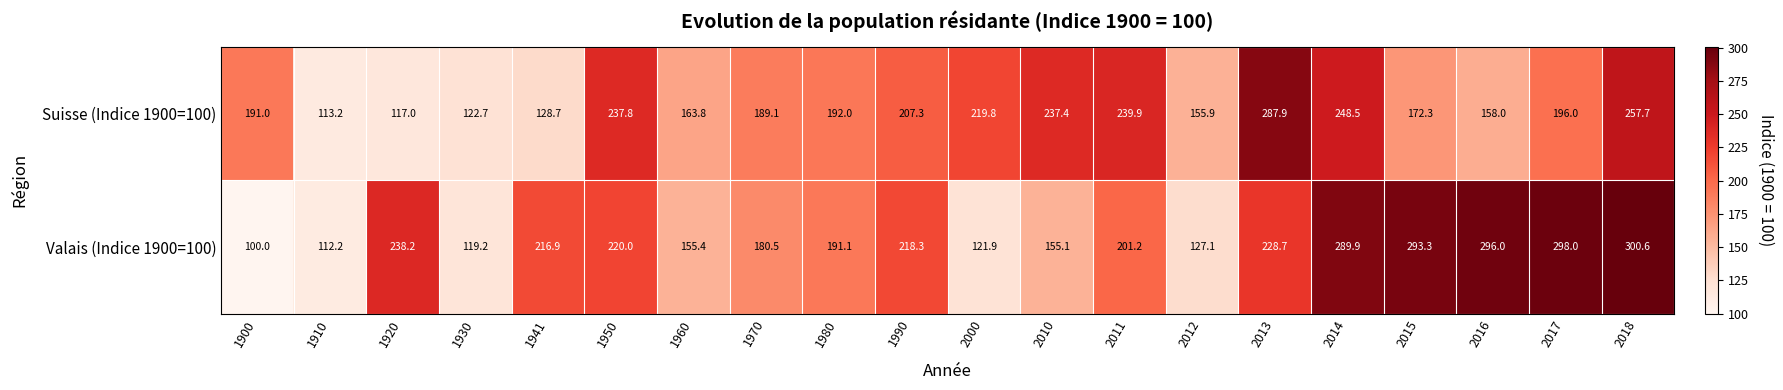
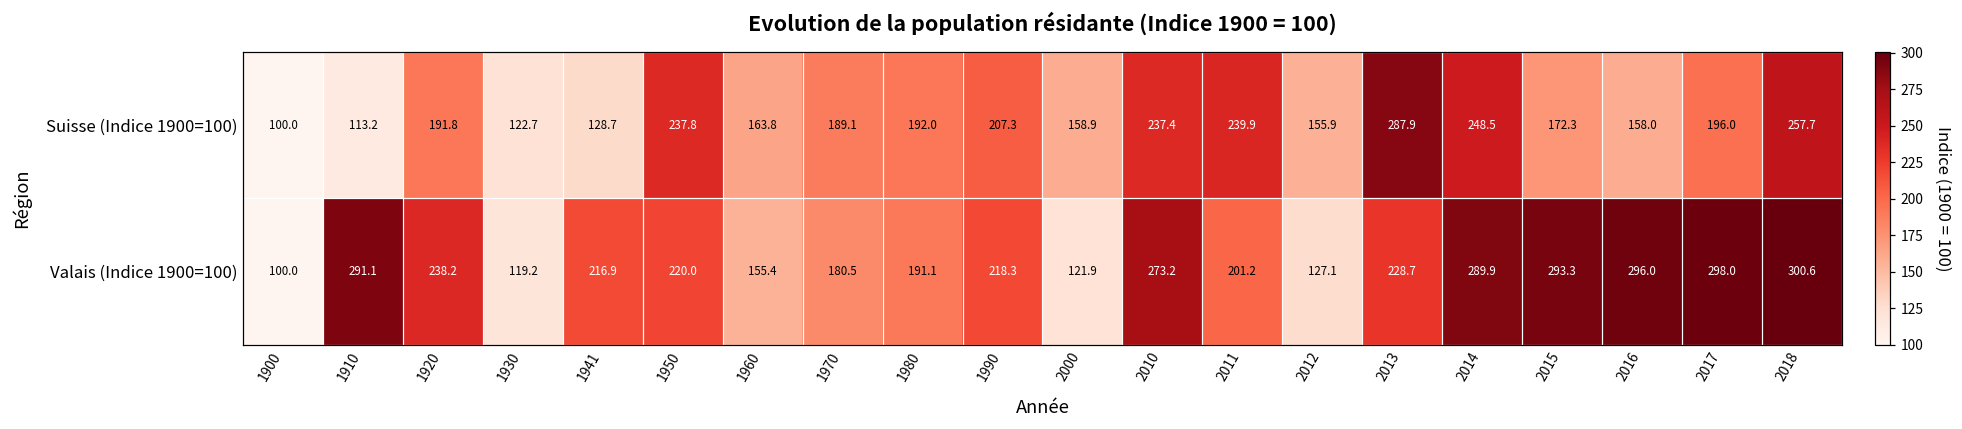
  {
    "Suisse (Indice 1900=100)": {
-     "1900": 191.0,
+     "1900": 100.0,
      "1910": 113.2,
-     "1920": 117.0,
+     "1920": 191.8,
      "1930": 122.7,
      "1941": 128.7,
      "1950": 237.8,
      "1960": 163.8,
      "1970": 189.1,
      "1980": 192.0,
      "1990": 207.3,
-     "2000": 219.8,
+     "2000": 158.9,
      "2010": 237.4,
      "2011": 239.9,
      "2012": 155.9,
      "2013": 287.9,
      "2014": 248.5,
      "2015": 172.3,
      "2016": 158.0,
      "2017": 196.0,
      "2018": 257.7
    },
    "Valais (Indice 1900=100)": {
      "1900": 100.0,
-     "1910": 112.2,
+     "1910": 291.1,
      "1920": 238.2,
      "1930": 119.2,
      "1941": 216.9,
      "1950": 220.0,
      "1960": 155.4,
      "1970": 180.5,
      "1980": 191.1,
      "1990": 218.3,
      "2000": 121.9,
-     "2010": 155.1,
+     "2010": 273.2,
      "2011": 201.2,
      "2012": 127.1,
      "2013": 228.7,
      "2014": 289.9,
      "2015": 293.3,
      "2016": 296.0,
      "2017": 298.0,
      "2018": 300.6
    }
  }
